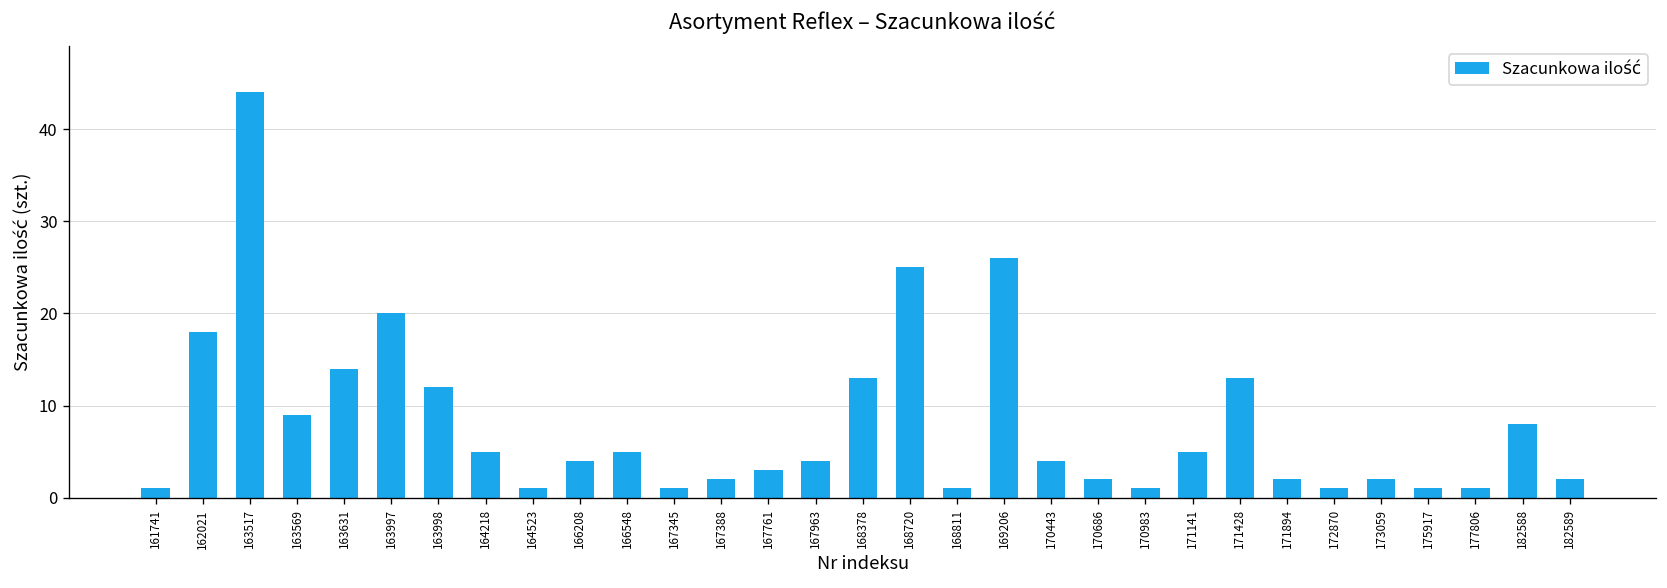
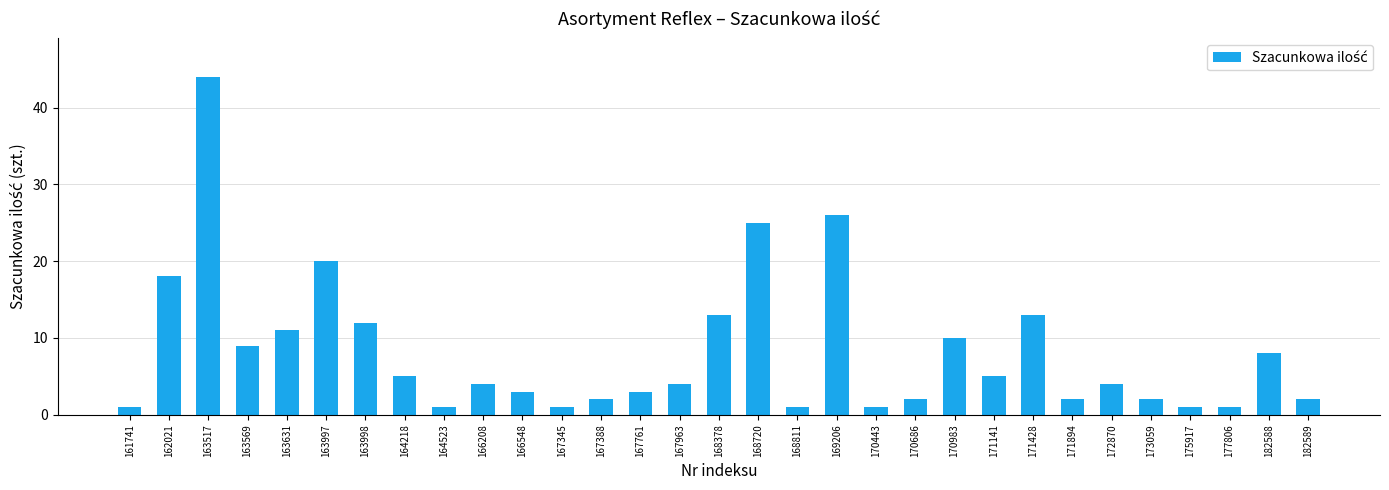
  {
    "161741": 1,
    "162021": 18,
    "163517": 44,
    "163569": 9,
-   "163631": 14,
+   "163631": 11,
    "163997": 20,
    "163998": 12,
    "164218": 5,
    "164523": 1,
    "166208": 4,
-   "166548": 5,
+   "166548": 3,
    "167345": 1,
    "167388": 2,
    "167761": 3,
    "167963": 4,
    "168378": 13,
    "168720": 25,
    "168811": 1,
    "169206": 26,
-   "170443": 4,
+   "170443": 1,
    "170686": 2,
-   "170983": 1,
+   "170983": 10,
    "171141": 5,
    "171428": 13,
    "171894": 2,
-   "172870": 1,
+   "172870": 4,
    "173059": 2,
    "175917": 1,
    "177806": 1,
    "182588": 8,
    "182589": 2
  }
